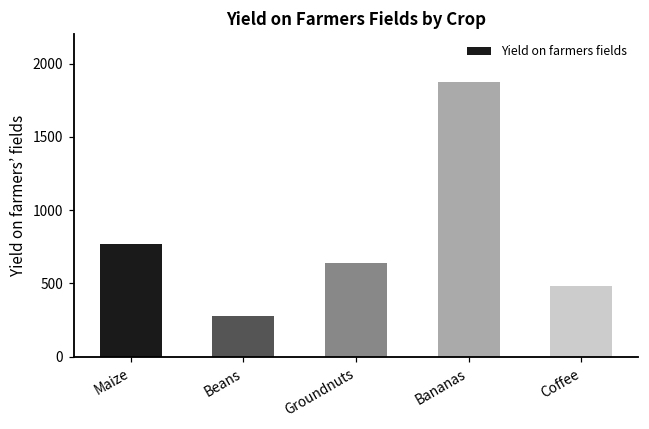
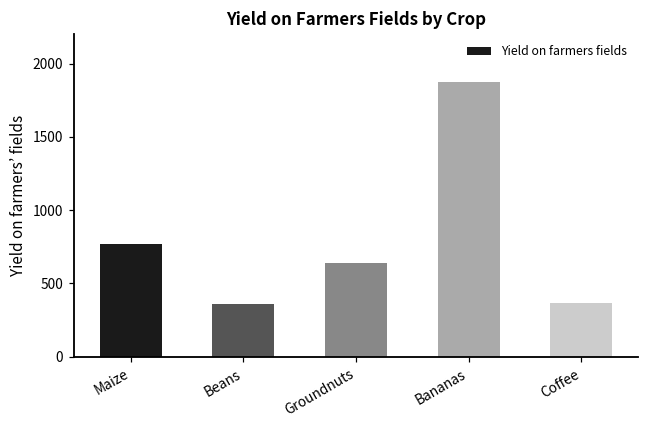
  {
    "Maize": 770,
-   "Beans": 280,
+   "Beans": 360,
    "Groundnuts": 640,
    "Bananas": 1870,
-   "Coffee": 480
+   "Coffee": 370
  }
